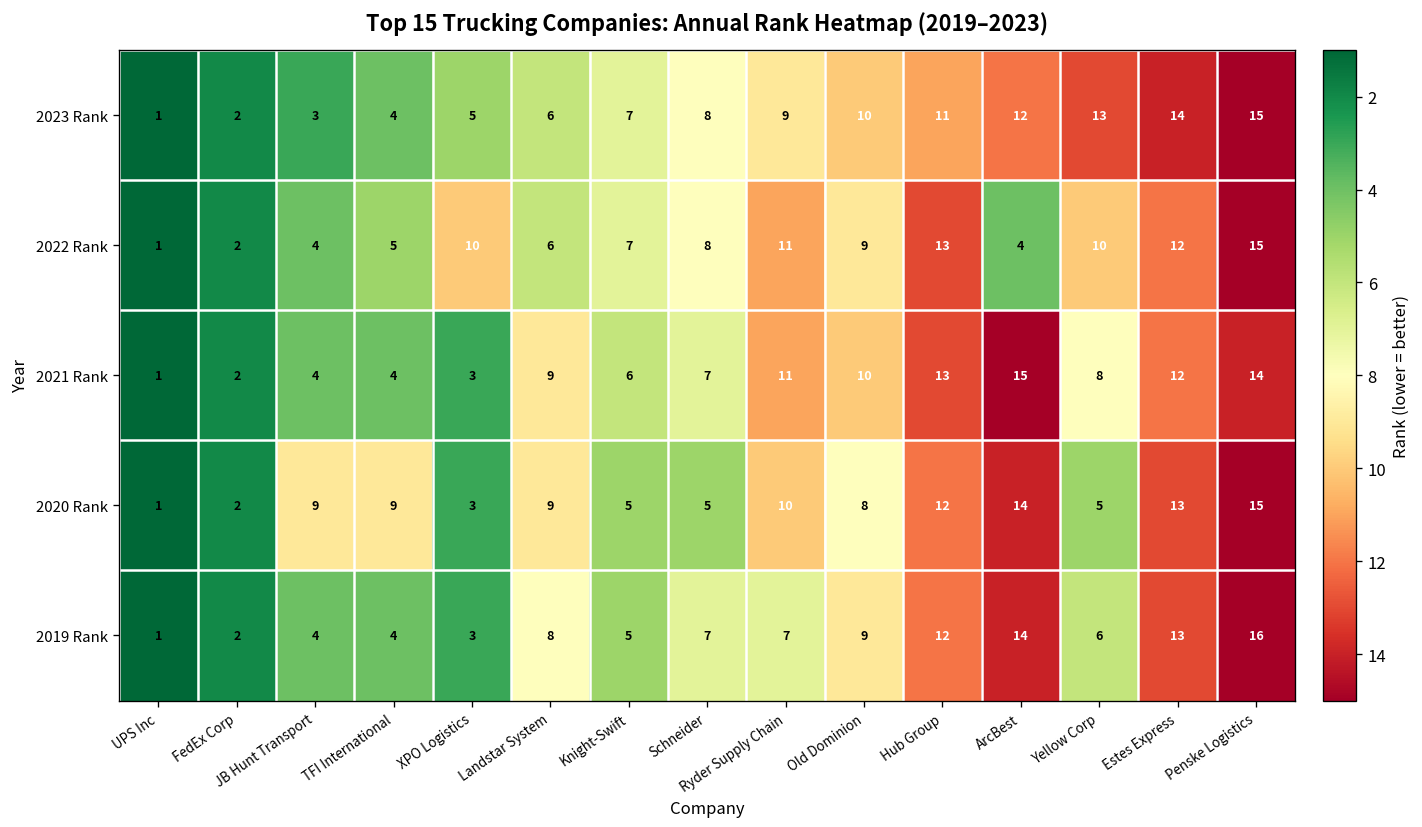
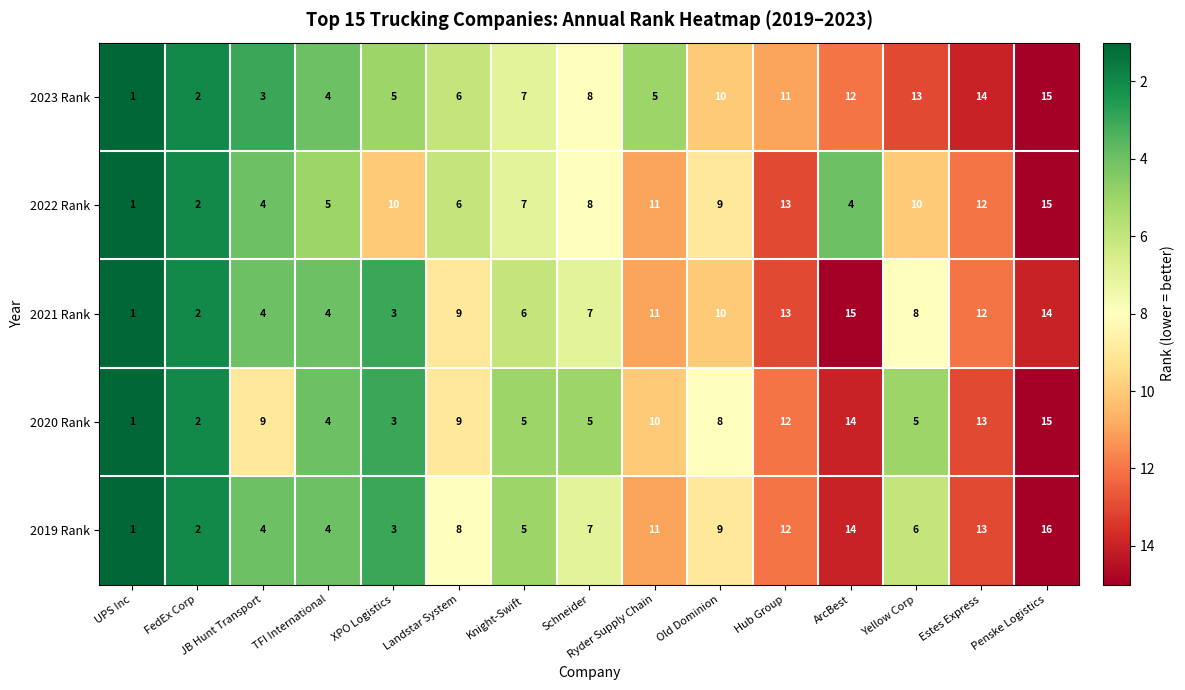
  {
    "2023 Rank": {
      "UPS Inc": 1,
      "FedEx Corp": 2,
      "JB Hunt Transport": 3,
      "TFI International": 4,
      "XPO Logistics": 5,
      "Landstar System": 6,
      "Knight-Swift": 7,
      "Schneider": 8,
-     "Ryder Supply Chain": 9,
+     "Ryder Supply Chain": 5,
      "Old Dominion": 10,
      "Hub Group": 11,
      "ArcBest": 12,
      "Yellow Corp": 13,
      "Estes Express": 14,
      "Penske Logistics": 15
    },
    "2022 Rank": {
      "UPS Inc": 1,
      "FedEx Corp": 2,
      "JB Hunt Transport": 4,
      "TFI International": 5,
      "XPO Logistics": 10,
      "Landstar System": 6,
      "Knight-Swift": 7,
      "Schneider": 8,
      "Ryder Supply Chain": 11,
      "Old Dominion": 9,
      "Hub Group": 13,
      "ArcBest": 4,
      "Yellow Corp": 10,
      "Estes Express": 12,
      "Penske Logistics": 15
    },
    "2021 Rank": {
      "UPS Inc": 1,
      "FedEx Corp": 2,
      "JB Hunt Transport": 4,
      "TFI International": 4,
      "XPO Logistics": 3,
      "Landstar System": 9,
      "Knight-Swift": 6,
      "Schneider": 7,
      "Ryder Supply Chain": 11,
      "Old Dominion": 10,
      "Hub Group": 13,
      "ArcBest": 15,
      "Yellow Corp": 8,
      "Estes Express": 12,
      "Penske Logistics": 14
    },
    "2020 Rank": {
      "UPS Inc": 1,
      "FedEx Corp": 2,
      "JB Hunt Transport": 9,
-     "TFI International": 9,
+     "TFI International": 4,
      "XPO Logistics": 3,
      "Landstar System": 9,
      "Knight-Swift": 5,
      "Schneider": 5,
      "Ryder Supply Chain": 10,
      "Old Dominion": 8,
      "Hub Group": 12,
      "ArcBest": 14,
      "Yellow Corp": 5,
      "Estes Express": 13,
      "Penske Logistics": 15
    },
    "2019 Rank": {
      "UPS Inc": 1,
      "FedEx Corp": 2,
      "JB Hunt Transport": 4,
      "TFI International": 4,
      "XPO Logistics": 3,
      "Landstar System": 8,
      "Knight-Swift": 5,
      "Schneider": 7,
-     "Ryder Supply Chain": 7,
+     "Ryder Supply Chain": 11,
      "Old Dominion": 9,
      "Hub Group": 12,
      "ArcBest": 14,
      "Yellow Corp": 6,
      "Estes Express": 13,
      "Penske Logistics": 16
    }
  }
